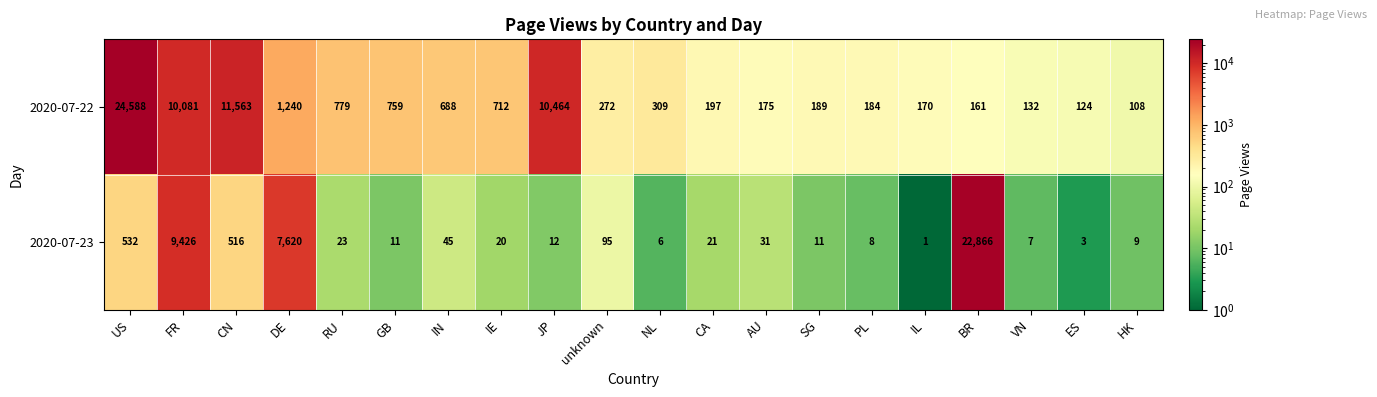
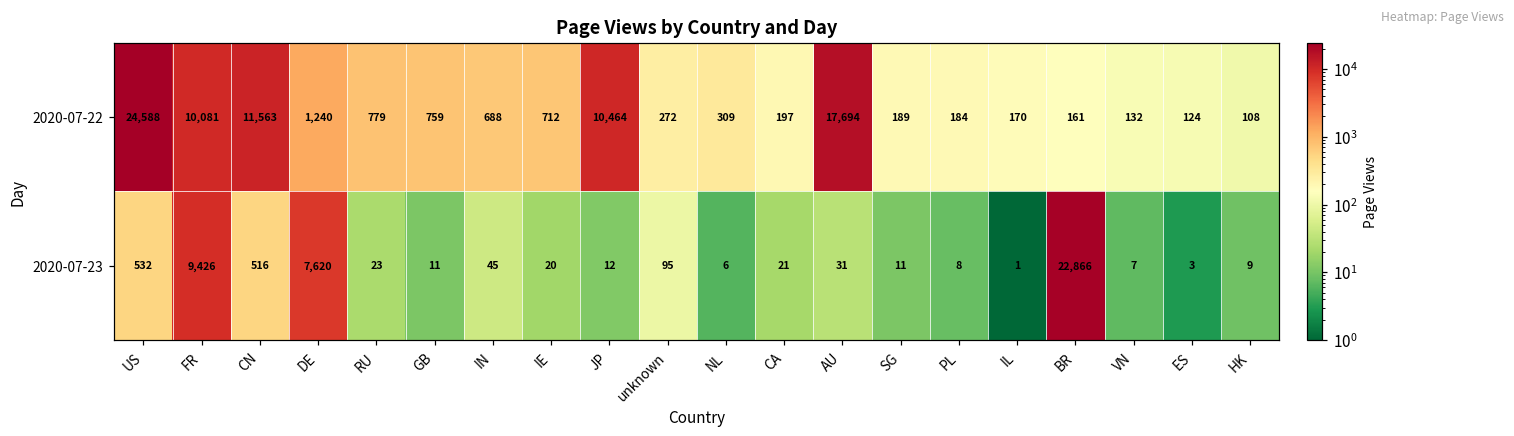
  {
    "2020-07-22": {
      "US": "24,588",
      "FR": "10,081",
      "CN": "11,563",
      "DE": "1,240",
      "RU": "779",
      "GB": "759",
      "IN": "688",
      "IE": "712",
      "JP": "10,464",
      "unknown": "272",
      "NL": "309",
      "CA": "197",
-     "AU": "175",
+     "AU": "17,694",
      "SG": "189",
      "PL": "184",
      "IL": "170",
      "BR": "161",
      "VN": "132",
      "ES": "124",
      "HK": "108"
    },
    "2020-07-23": {
      "US": "532",
      "FR": "9,426",
      "CN": "516",
      "DE": "7,620",
      "RU": "23",
      "GB": "11",
      "IN": "45",
      "IE": "20",
      "JP": "12",
      "unknown": "95",
      "NL": "6",
      "CA": "21",
      "AU": "31",
      "SG": "11",
      "PL": "8",
      "IL": "1",
      "BR": "22,866",
      "VN": "7",
      "ES": "3",
      "HK": "9"
    }
  }
